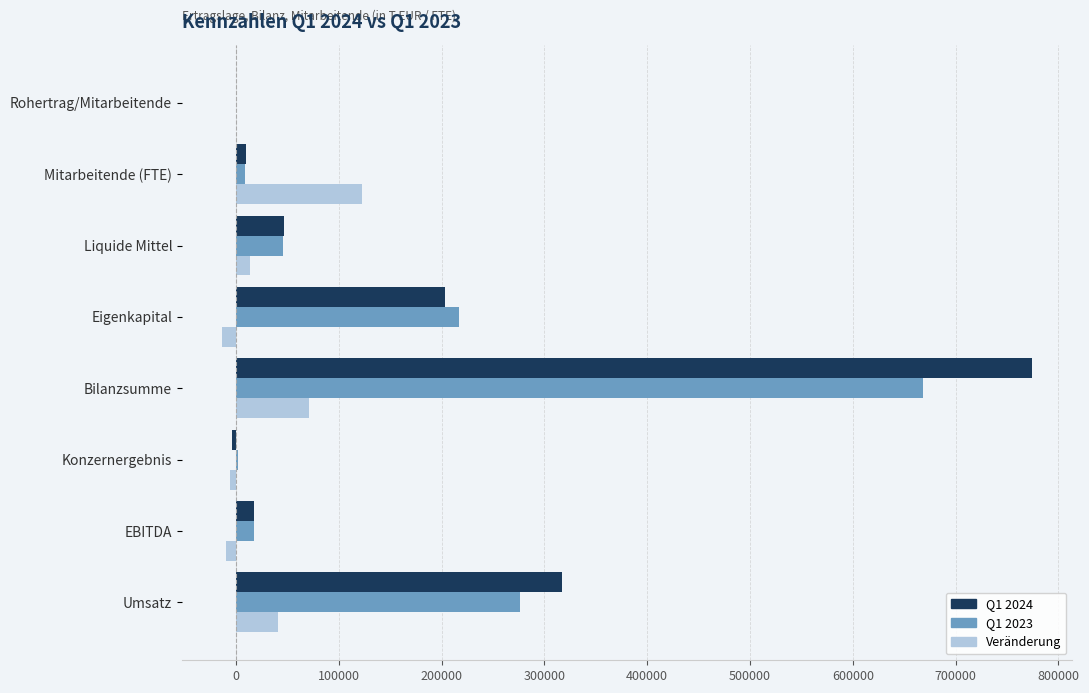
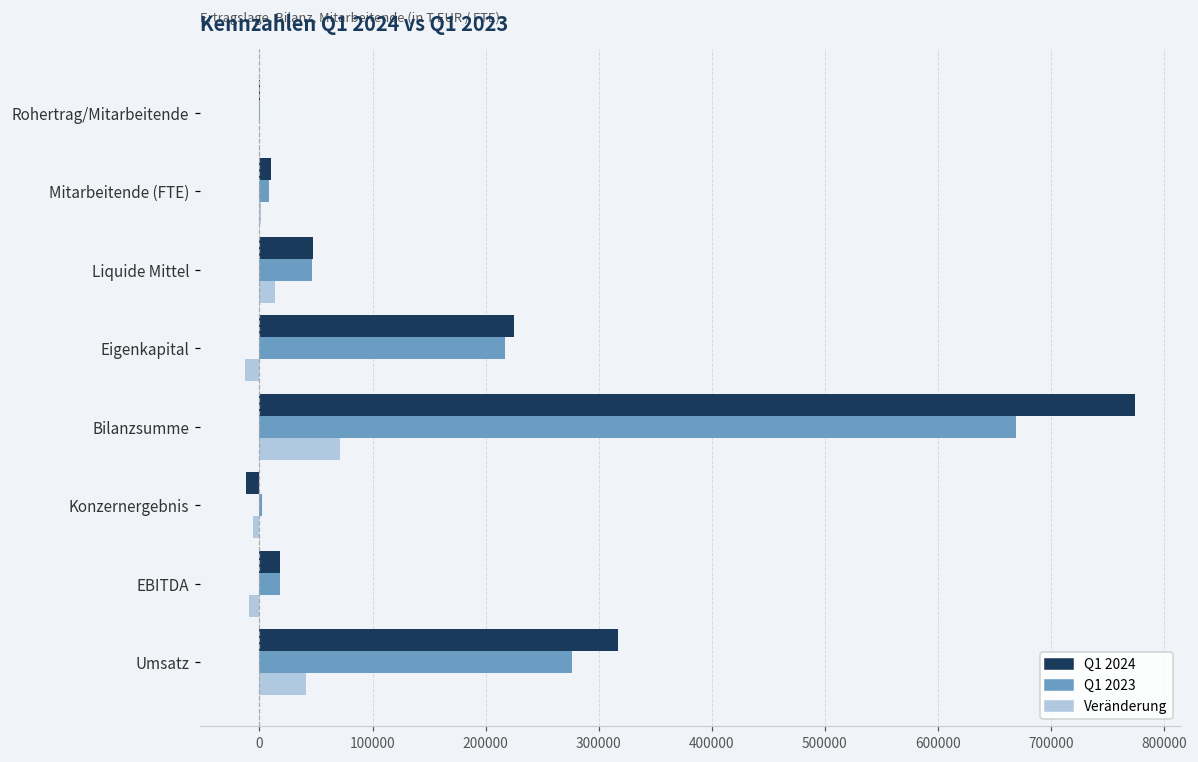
  {
    "Q1 2024": {
      "Mitarbeitende (FTE)": 10000,
      "Liquide Mittel": 47000,
-     "Eigenkapital": 204000,
+     "Eigenkapital": 225000,
      "Bilanzsumme": 774000,
-     "Konzernergebnis": -3000,
+     "Konzernergebnis": -12000,
      "EBITDA": 18000,
      "Umsatz": 317000
    },
    "Q1 2023": {
      "Mitarbeitende (FTE)": 9000,
      "Liquide Mittel": 46000,
      "Eigenkapital": 217000,
      "Bilanzsumme": 669000,
      "EBITDA": 18000,
      "Umsatz": 276000
    },
    "Veränderung": {
-     "Mitarbeitende (FTE)": 123000,
+     "Mitarbeitende (FTE)": 1000,
      "Liquide Mittel": 14000,
      "Eigenkapital": -13000,
      "Bilanzsumme": 72000,
      "Konzernergebnis": -5000,
      "EBITDA": -9000,
      "Umsatz": 41000
    }
  }
